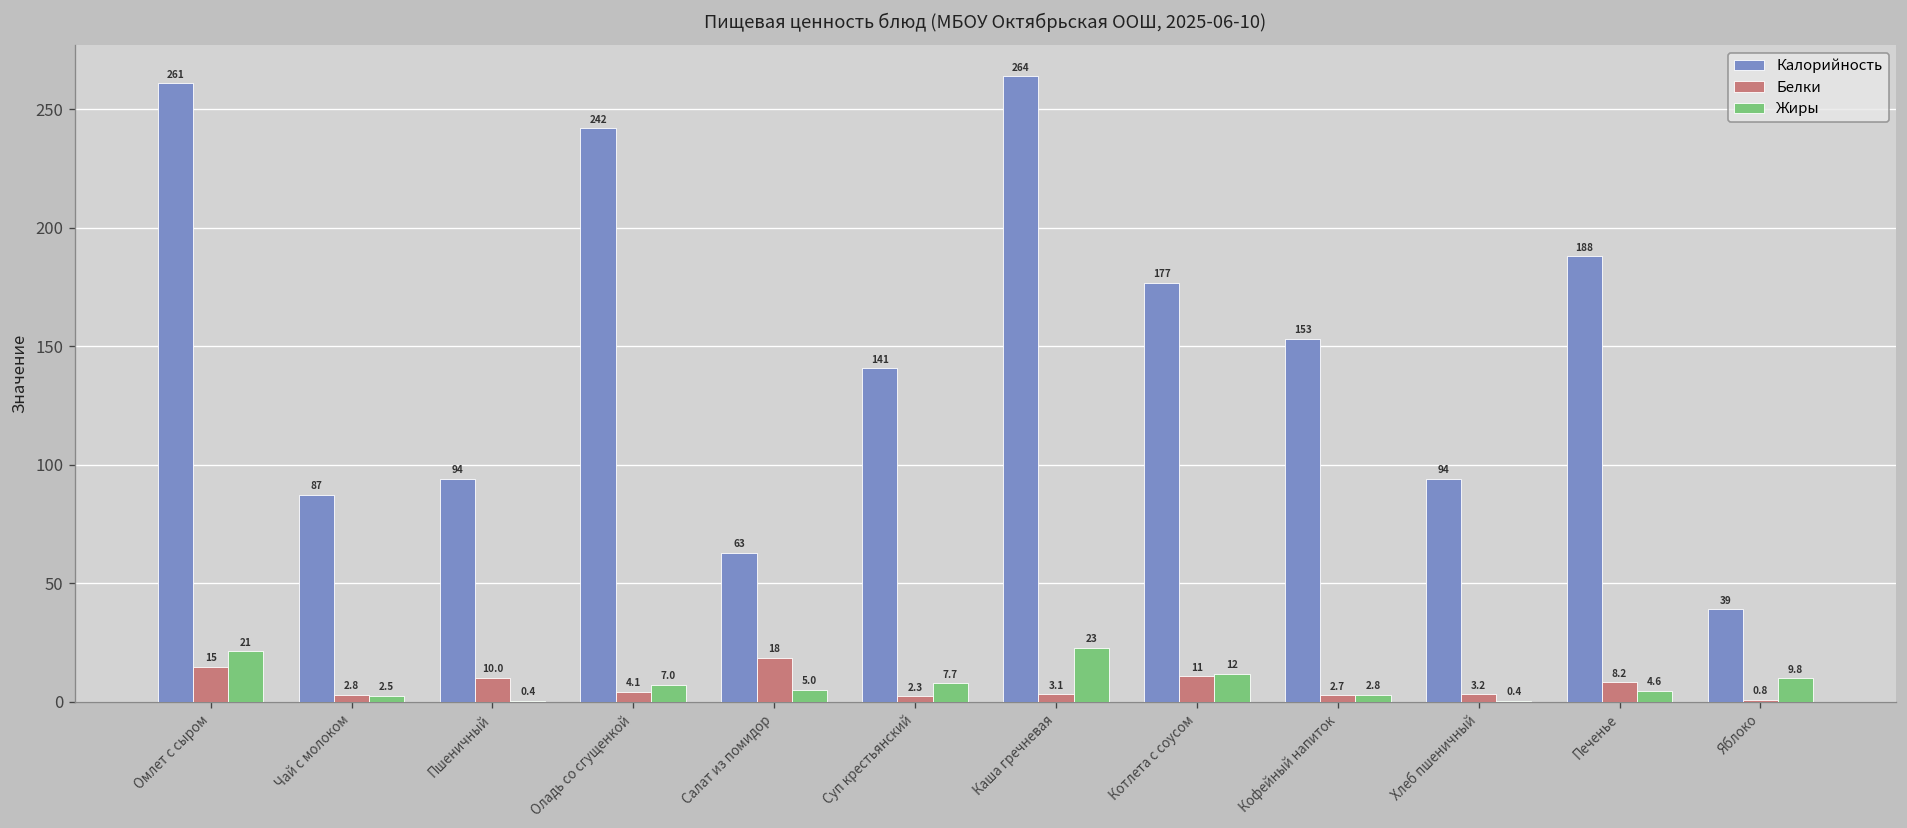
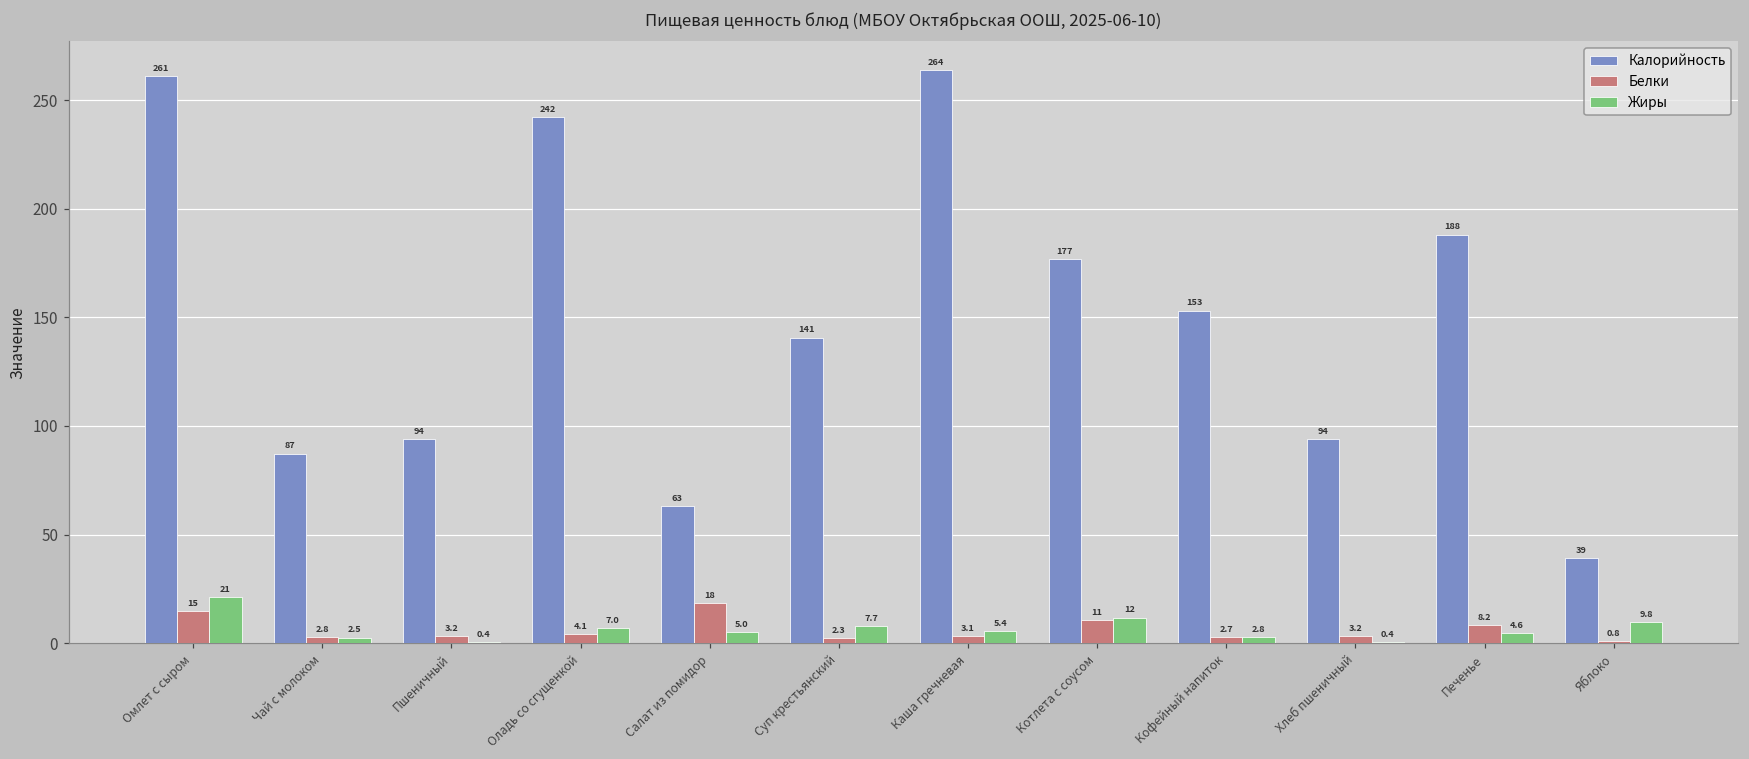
  {
    "Калорийность": {
      "Омлет с сыром": 261,
      "Чай с молоком": 87,
      "Пшеничный": 94,
      "Оладь со сгущенкой": 242,
      "Салат из помидор": 63,
      "Суп крестьянский": 141,
      "Каша гречневая": 264,
      "Котлета с соусом": 177,
      "Кофейный напиток": 153,
      "Хлеб пшеничный": 94,
      "Печенье": 188,
      "Яблоко": 39
    },
    "Белки": {
      "Омлет с сыром": 15,
      "Чай с молоком": 2.8,
-     "Пшеничный": 10.0,
+     "Пшеничный": 3.2,
      "Оладь со сгущенкой": 4.1,
      "Салат из помидор": 18,
      "Суп крестьянский": 2.3,
      "Каша гречневая": 3.1,
      "Котлета с соусом": 11,
      "Кофейный напиток": 2.7,
      "Хлеб пшеничный": 3.2,
      "Печенье": 8.2,
      "Яблоко": 0.8
    },
    "Жиры": {
      "Омлет с сыром": 21,
      "Чай с молоком": 2.5,
      "Пшеничный": 0.4,
      "Оладь со сгущенкой": 7.0,
      "Салат из помидор": 5.0,
      "Суп крестьянский": 7.7,
-     "Каша гречневая": 23,
+     "Каша гречневая": 5.4,
      "Котлета с соусом": 12,
      "Кофейный напиток": 2.8,
      "Хлеб пшеничный": 0.4,
      "Печенье": 4.6,
      "Яблоко": 9.8
    }
  }
